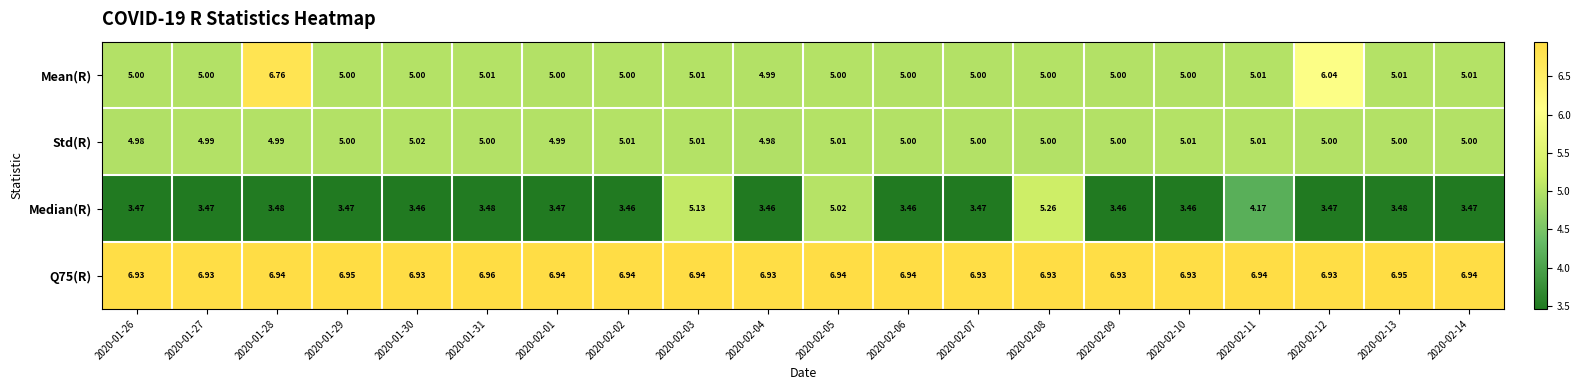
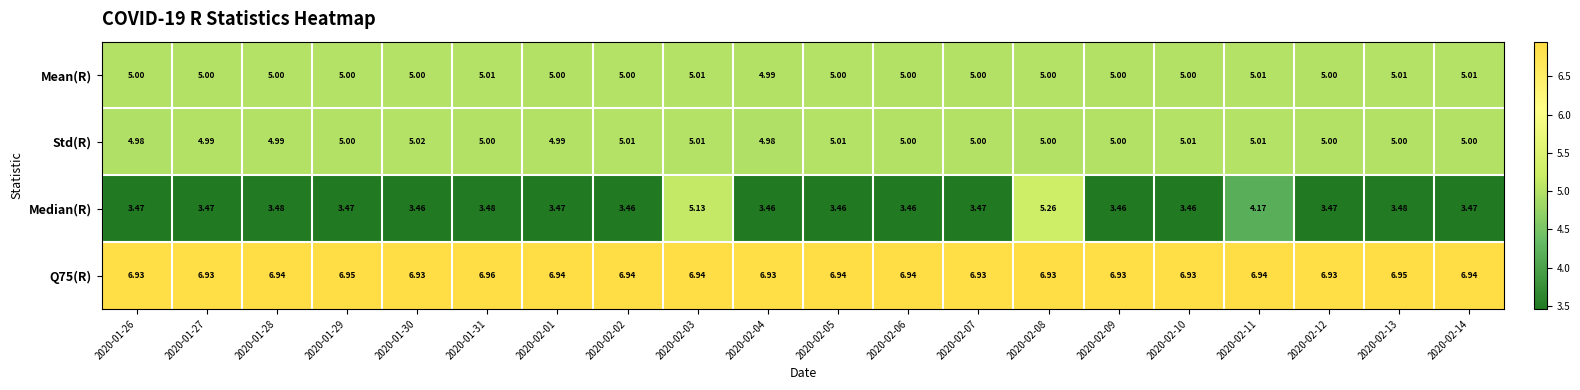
  {
    "Mean(R)": {
      "2020-01-26": 5.00,
      "2020-01-27": 5.00,
-     "2020-01-28": 6.76,
+     "2020-01-28": 5.00,
      "2020-01-29": 5.00,
      "2020-01-30": 5.00,
      "2020-01-31": 5.01,
      "2020-02-01": 5.00,
      "2020-02-02": 5.00,
      "2020-02-03": 5.01,
      "2020-02-04": 4.99,
      "2020-02-05": 5.00,
      "2020-02-06": 5.00,
      "2020-02-07": 5.00,
      "2020-02-08": 5.00,
      "2020-02-09": 5.00,
      "2020-02-10": 5.00,
      "2020-02-11": 5.01,
-     "2020-02-12": 6.04,
+     "2020-02-12": 5.00,
      "2020-02-13": 5.01,
      "2020-02-14": 5.01
    },
    "Std(R)": {
      "2020-01-26": 4.98,
      "2020-01-27": 4.99,
      "2020-01-28": 4.99,
      "2020-01-29": 5.00,
      "2020-01-30": 5.02,
      "2020-01-31": 5.00,
      "2020-02-01": 4.99,
      "2020-02-02": 5.01,
      "2020-02-03": 5.01,
      "2020-02-04": 4.98,
      "2020-02-05": 5.01,
      "2020-02-06": 5.00,
      "2020-02-07": 5.00,
      "2020-02-08": 5.00,
      "2020-02-09": 5.00,
      "2020-02-10": 5.01,
      "2020-02-11": 5.01,
      "2020-02-12": 5.00,
      "2020-02-13": 5.00,
      "2020-02-14": 5.00
    },
    "Median(R)": {
      "2020-01-26": 3.47,
      "2020-01-27": 3.47,
      "2020-01-28": 3.48,
      "2020-01-29": 3.47,
      "2020-01-30": 3.46,
      "2020-01-31": 3.48,
      "2020-02-01": 3.47,
      "2020-02-02": 3.46,
      "2020-02-03": 5.13,
      "2020-02-04": 3.46,
-     "2020-02-05": 5.02,
+     "2020-02-05": 3.46,
      "2020-02-06": 3.46,
      "2020-02-07": 3.47,
      "2020-02-08": 5.26,
      "2020-02-09": 3.46,
      "2020-02-10": 3.46,
      "2020-02-11": 4.17,
      "2020-02-12": 3.47,
      "2020-02-13": 3.48,
      "2020-02-14": 3.47
    },
    "Q75(R)": {
      "2020-01-26": 6.93,
      "2020-01-27": 6.93,
      "2020-01-28": 6.94,
      "2020-01-29": 6.95,
      "2020-01-30": 6.93,
      "2020-01-31": 6.96,
      "2020-02-01": 6.94,
      "2020-02-02": 6.94,
      "2020-02-03": 6.94,
      "2020-02-04": 6.93,
      "2020-02-05": 6.94,
      "2020-02-06": 6.94,
      "2020-02-07": 6.93,
      "2020-02-08": 6.93,
      "2020-02-09": 6.93,
      "2020-02-10": 6.93,
      "2020-02-11": 6.94,
      "2020-02-12": 6.93,
      "2020-02-13": 6.95,
      "2020-02-14": 6.94
    }
  }
